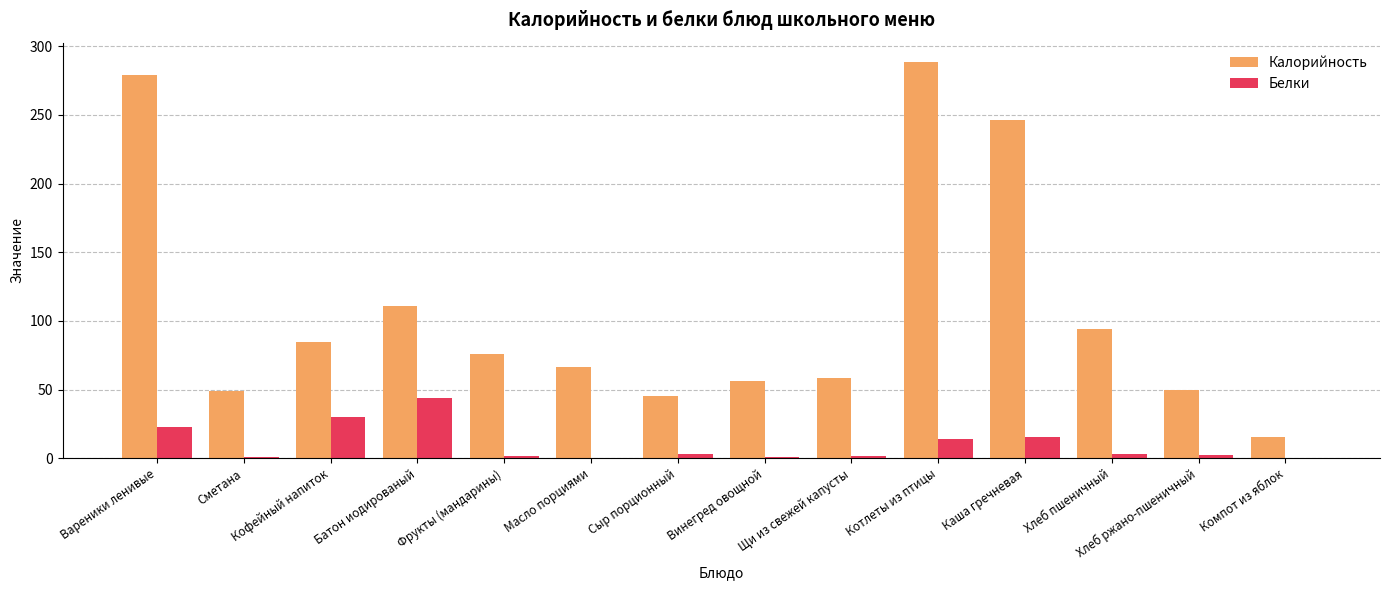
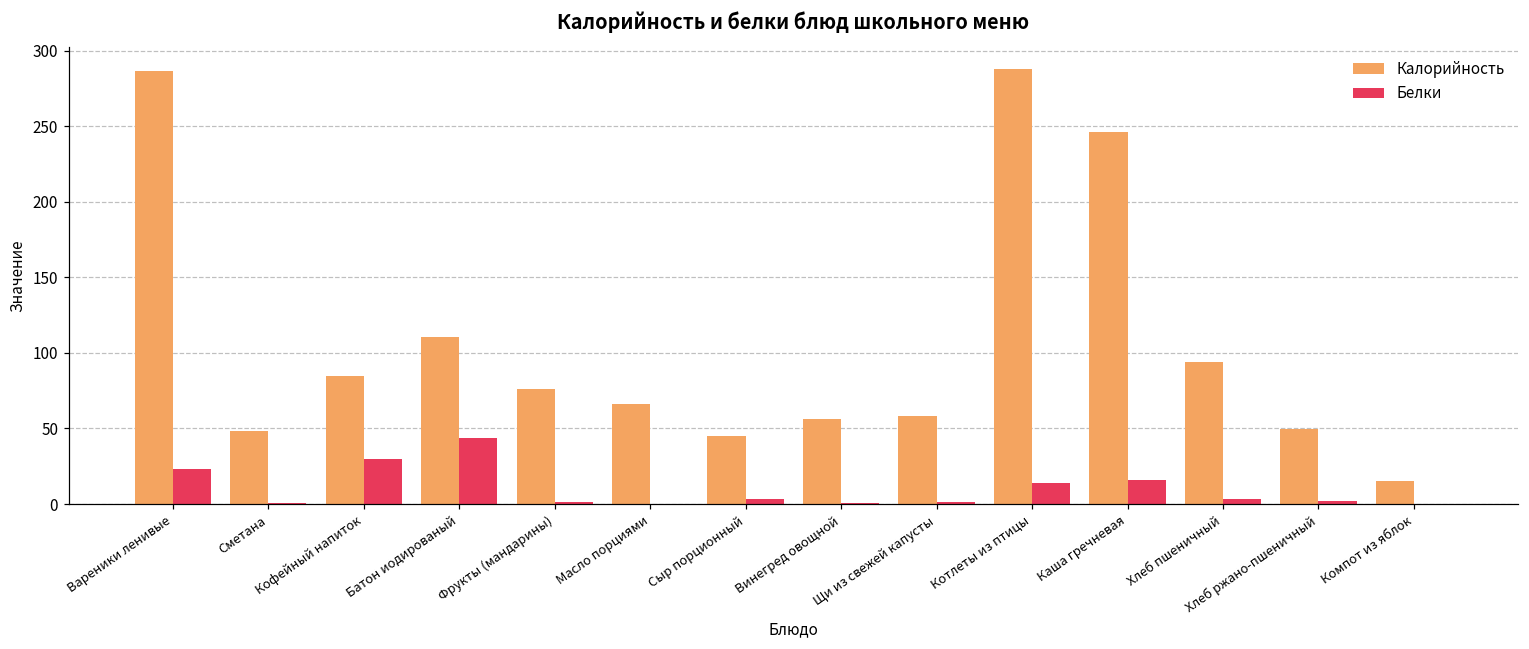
  {
    "Калорийность": {
-     "Вареники ленивые": 279,
+     "Вареники ленивые": 287,
      "Сметана": 49,
      "Кофейный напиток": 85,
      "Батон иодированый": 111,
      "Фрукты (мандарины)": 76,
      "Масло порциями": 66,
      "Сыр порционный": 45,
      "Винегред овощной": 56,
      "Щи из свежей капусты": 58,
      "Котлеты из птицы": 288,
      "Каша гречневая": 246,
      "Хлеб пшеничный": 94,
      "Хлеб ржано-пшеничный": 50,
      "Компот из яблок": 15
    },
    "Белки": {
      "Вареники ленивые": 23,
      "Кофейный напиток": 30,
      "Батон иодированый": 44,
      "Сыр порционный": 3,
      "Котлеты из птицы": 14,
      "Каша гречневая": 16,
      "Хлеб пшеничный": 3,
      "Хлеб ржано-пшеничный": 2
    }
  }
